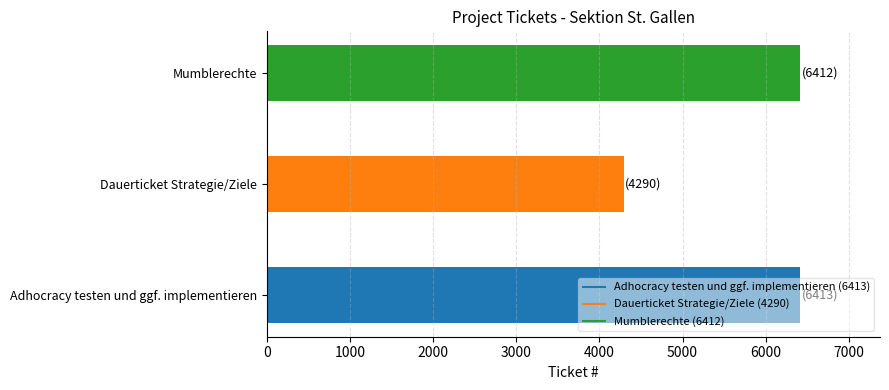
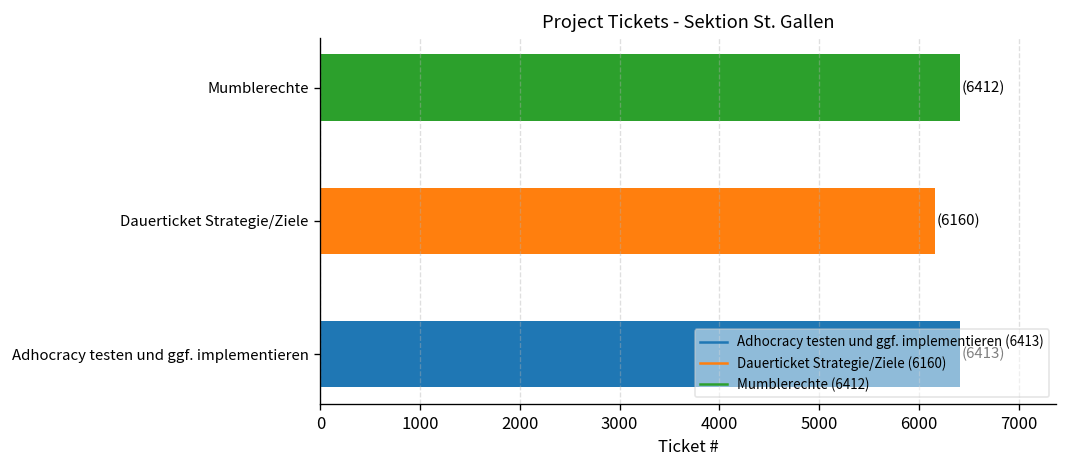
  {
    "Mumblerechte": "(6412)",
-   "Dauerticket Strategie/Ziele": "(4290)"
+   "Dauerticket Strategie/Ziele": "(6160)"
  }
